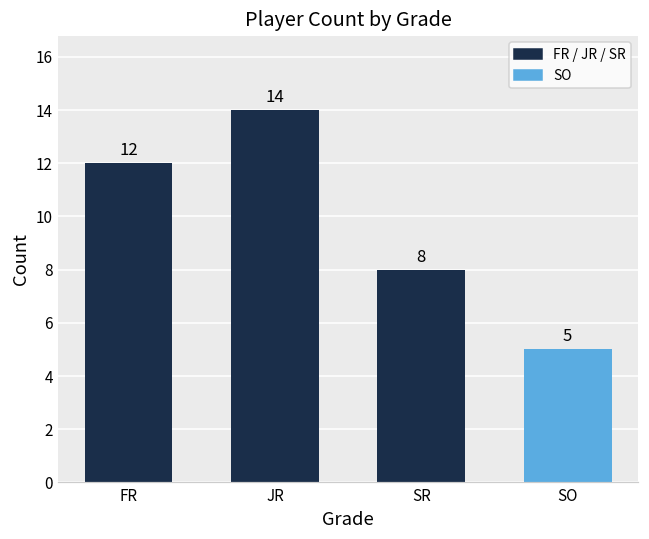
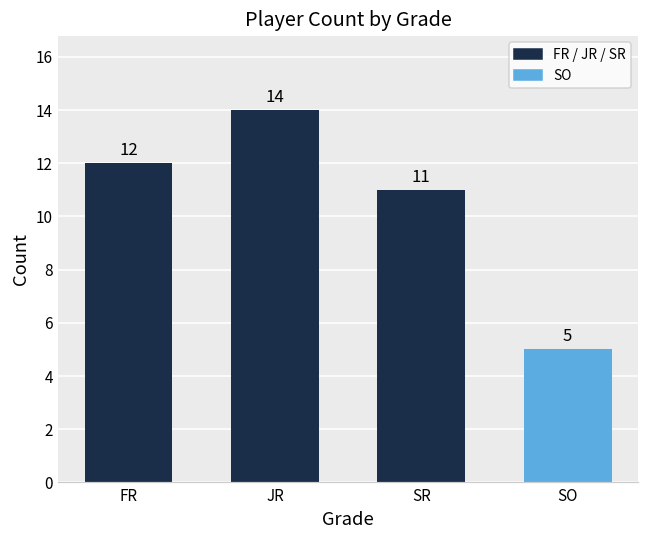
  {
    "FR": 12,
    "JR": 14,
-   "SR": 8,
+   "SR": 11,
    "SO": 5
  }
